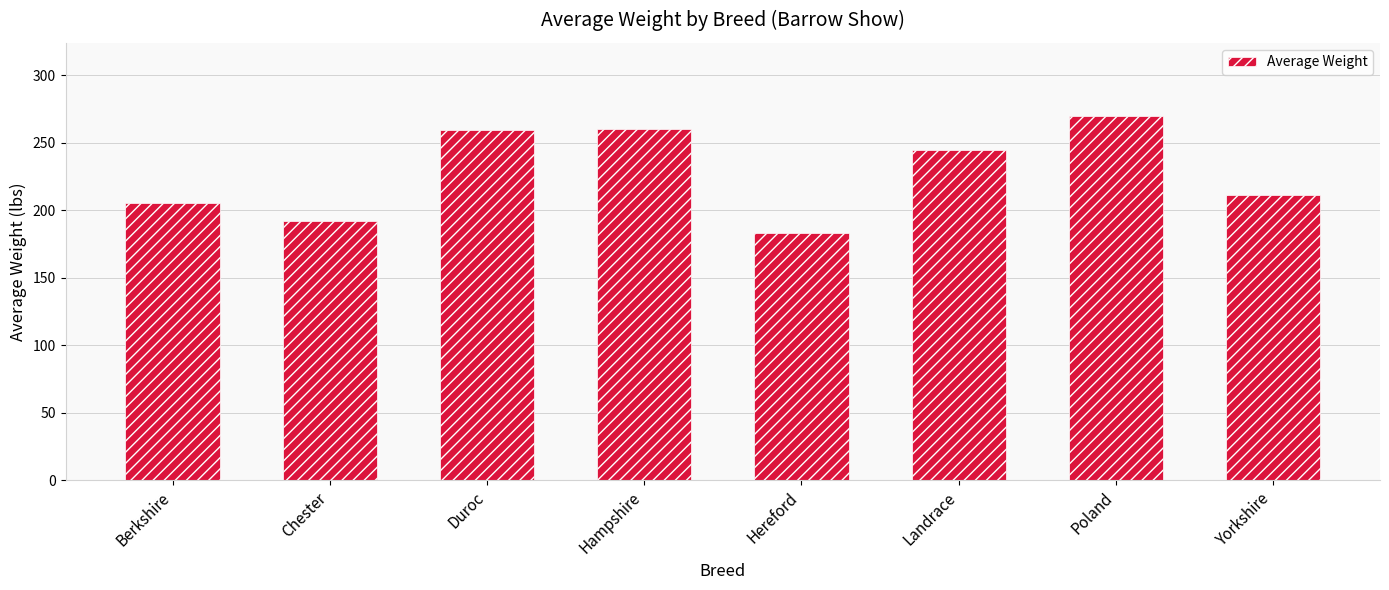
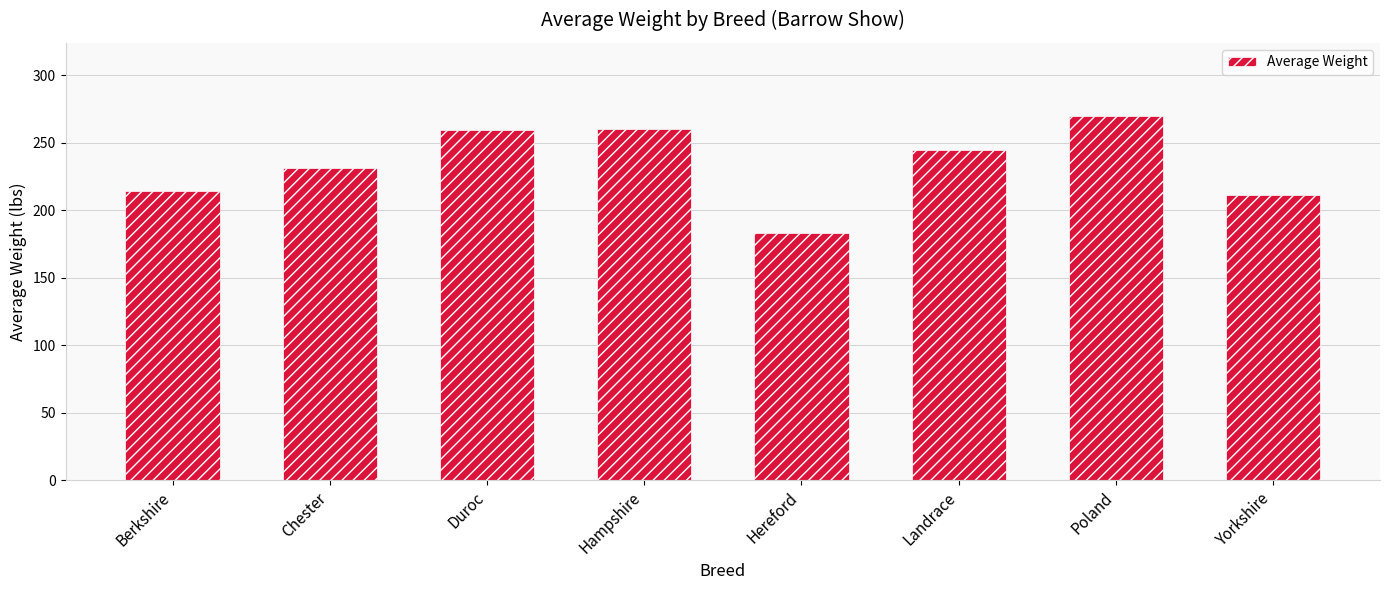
  {
-   "Berkshire": 206,
-   "Chester": 192,
+   "Berkshire": 215,
+   "Chester": 232,
    "Duroc": 259,
    "Hampshire": 260,
    "Hereford": 183,
    "Landrace": 245,
    "Poland": 270,
    "Yorkshire": 212
  }
